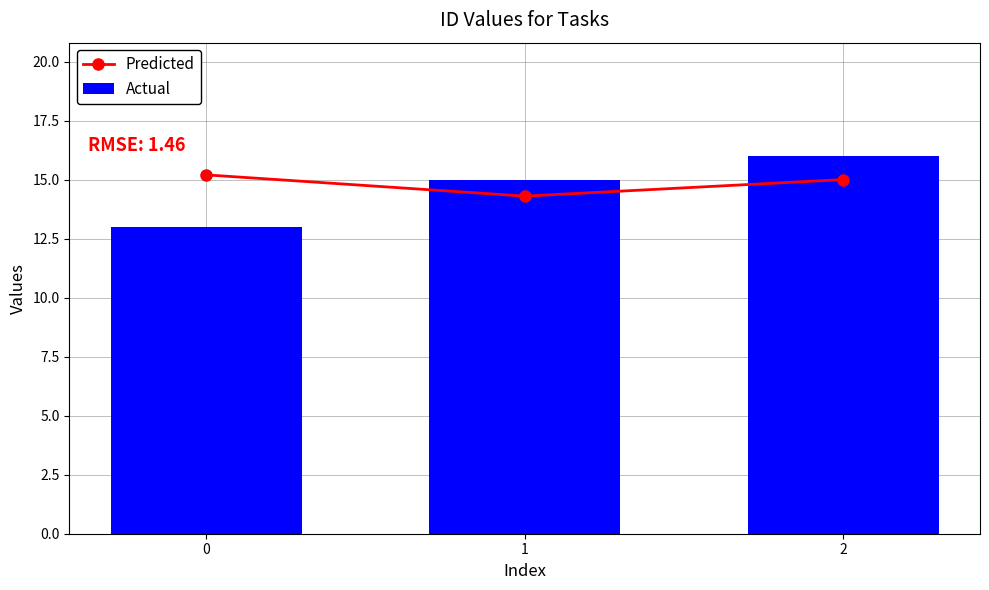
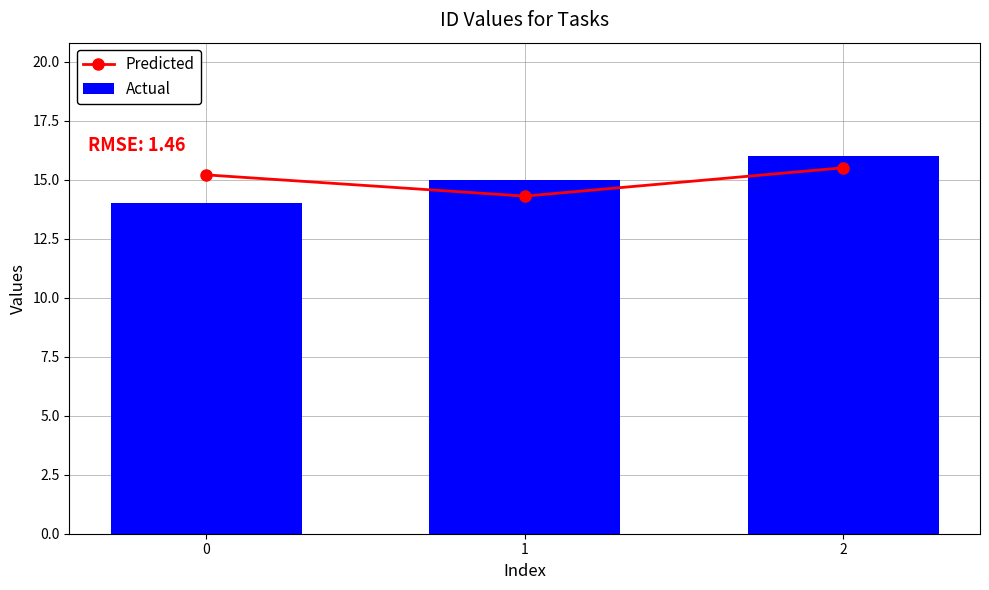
  {
    "Actual": {
-     "0": 13,
+     "0": 14,
      "1": 15,
      "2": 16
    },
    "Predicted": {
      "0": 15.2,
      "1": 14.3,
-     "2": 15.0
+     "2": 15.5
    }
  }
